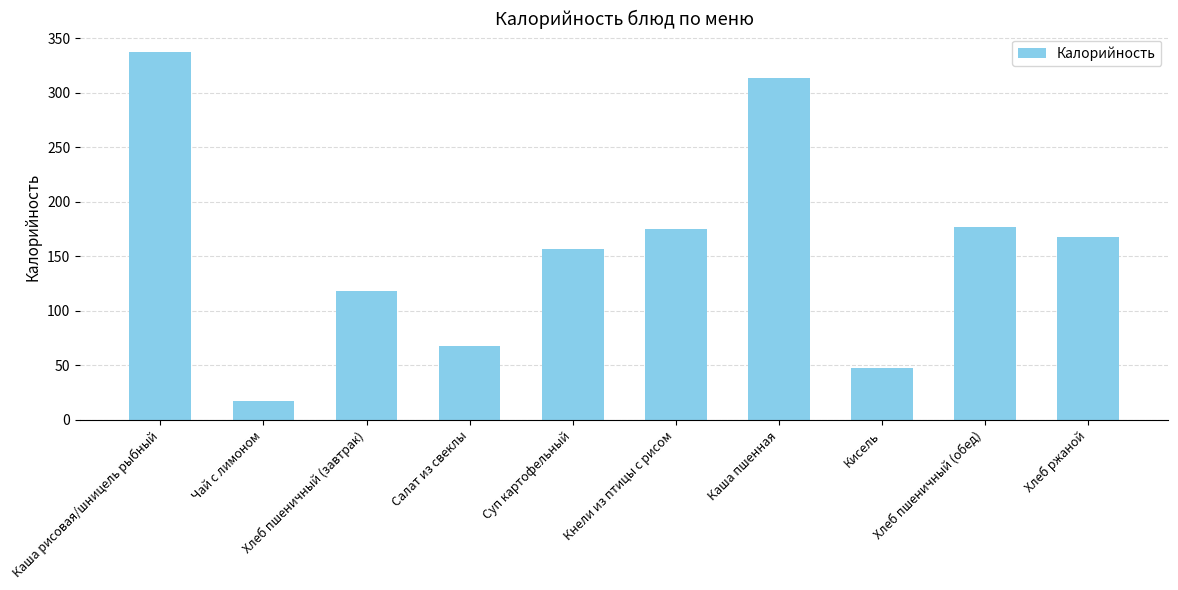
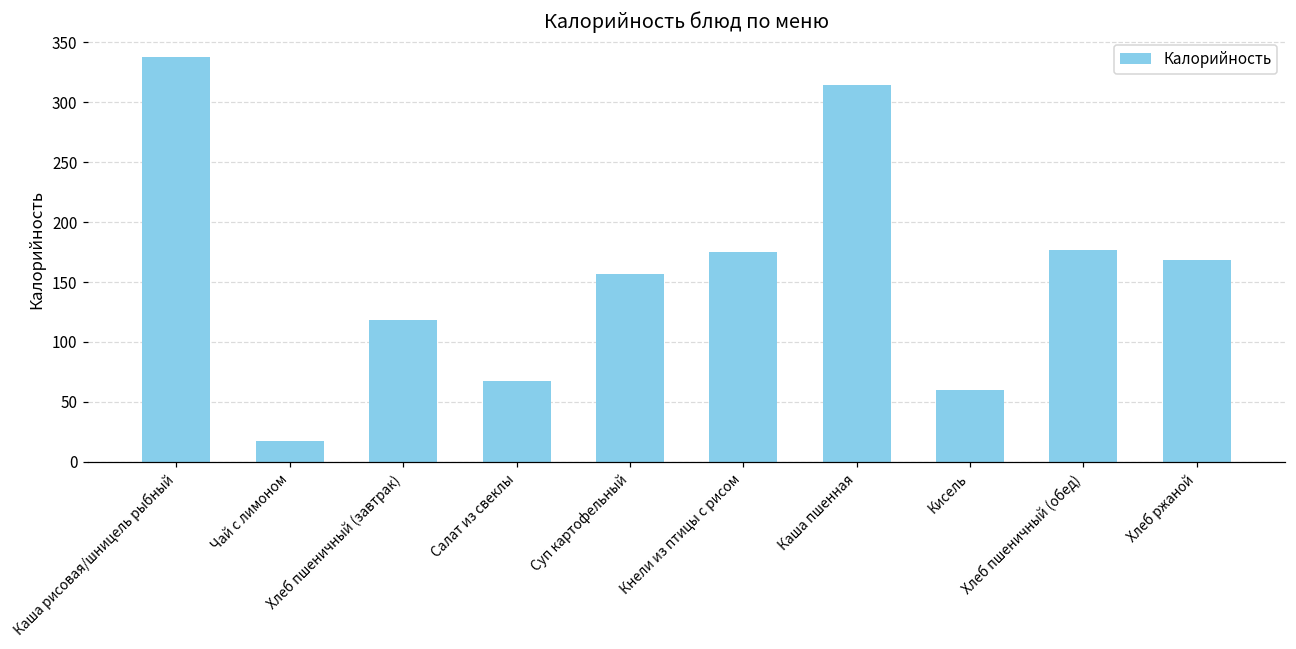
  {
    "Каша рисовая/шницель рыбный": 338,
    "Чай с лимоном": 18,
    "Хлеб пшеничный (завтрак)": 118,
    "Салат из свеклы": 68,
    "Суп картофельный": 157,
    "Кнели из птицы с рисом": 175,
    "Каша пшенная": 314,
-   "Кисель": 47,
+   "Кисель": 60,
    "Хлеб пшеничный (обед)": 177,
    "Хлеб ржаной": 168
  }
